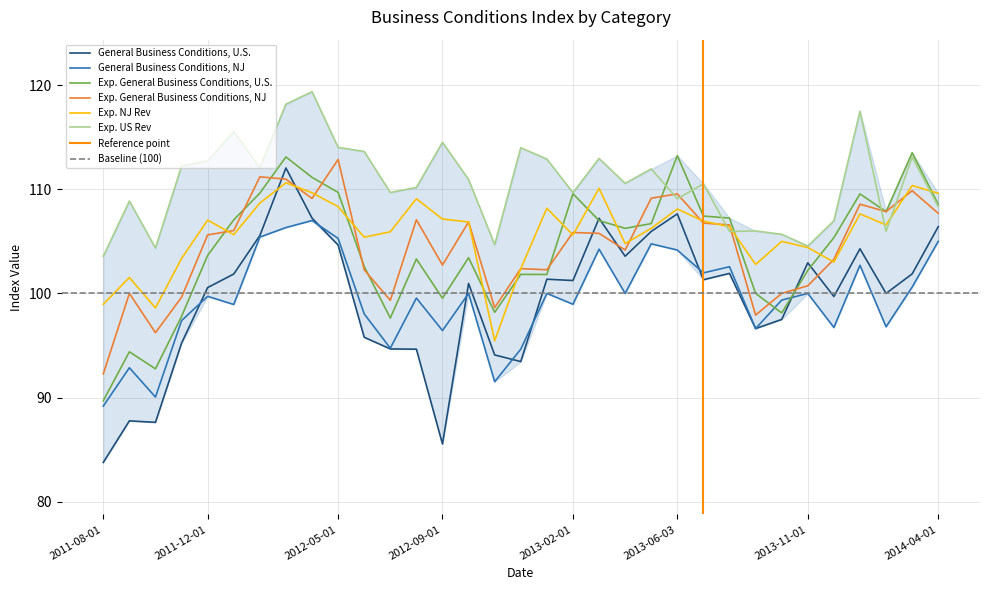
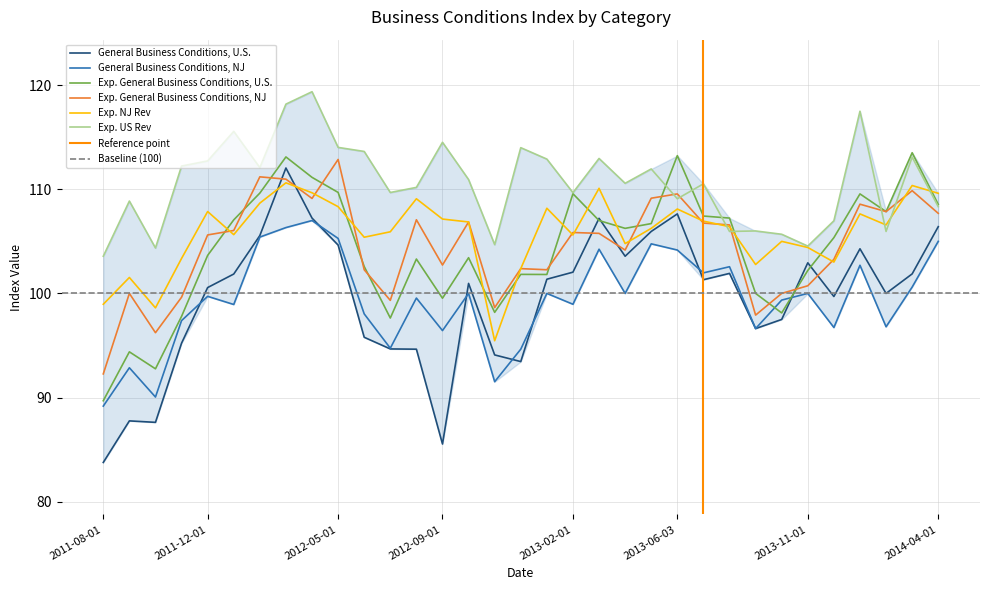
  {
    "General Business Conditions, U.S.": {
      "2011-08-01": 83.8,
      "2011-12-01": 100.6,
      "2012-05-01": 104.6,
      "2012-09-01": 85.5,
-     "2013-02-01": 101.2,
+     "2013-02-01": 102.0,
      "2013-06-03": 107.6,
      "2013-11-01": 102.9,
      "2014-04-01": 106.4
    },
    "Exp. General Business Conditions, U.S.": {
      "2011-08-01": 89.7,
      "2011-12-01": 103.7,
      "2012-05-01": 109.7,
      "2012-09-01": 99.5,
      "2013-11-01": 102.2
    },
    "Exp. General Business Conditions, NJ": {
      "2011-08-01": 92.3,
      "2011-12-01": 105.6,
      "2012-05-01": 112.9,
      "2012-09-01": 102.7,
      "2013-06-03": 109.6,
      "2013-11-01": 100.7,
      "2014-04-01": 107.7
    },
    "Exp. NJ Rev": {
      "2011-08-01": 99.0,
-     "2011-12-01": 107.0,
+     "2011-12-01": 107.9,
      "2012-05-01": 108.3,
      "2012-09-01": 107.1,
      "2013-06-03": 108.1
    },
    "Exp. US Rev": {
      "2013-06-03": 109.1
    }
  }
